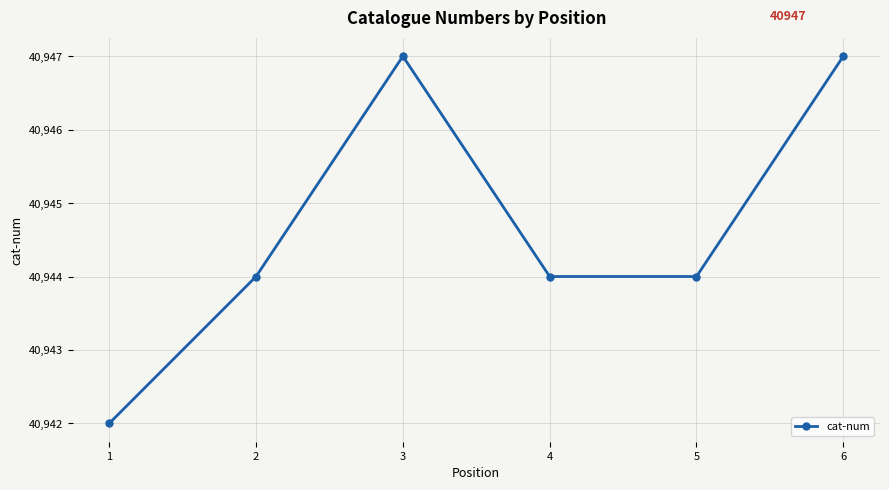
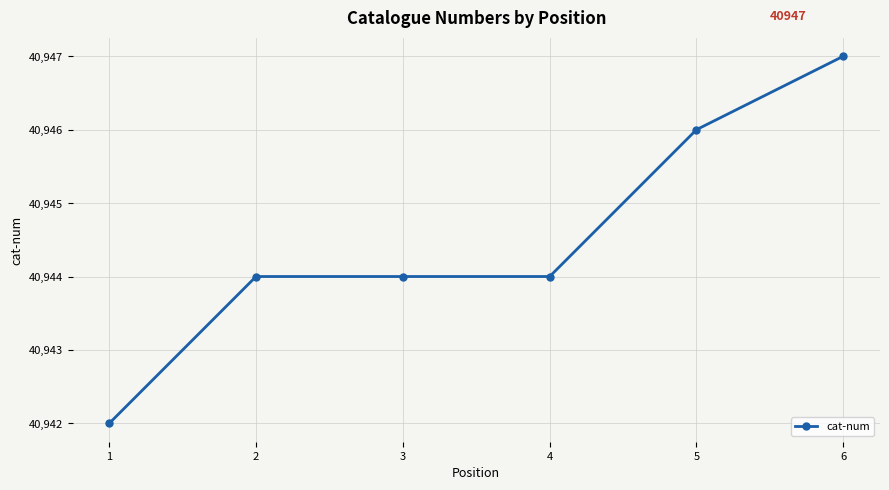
  {
    "1": "40,942",
    "2": "40,944",
-   "3": "40,947",
+   "3": "40,944",
    "4": "40,944",
-   "5": "40,944",
+   "5": "40,946",
    "6": "40,947"
  }
